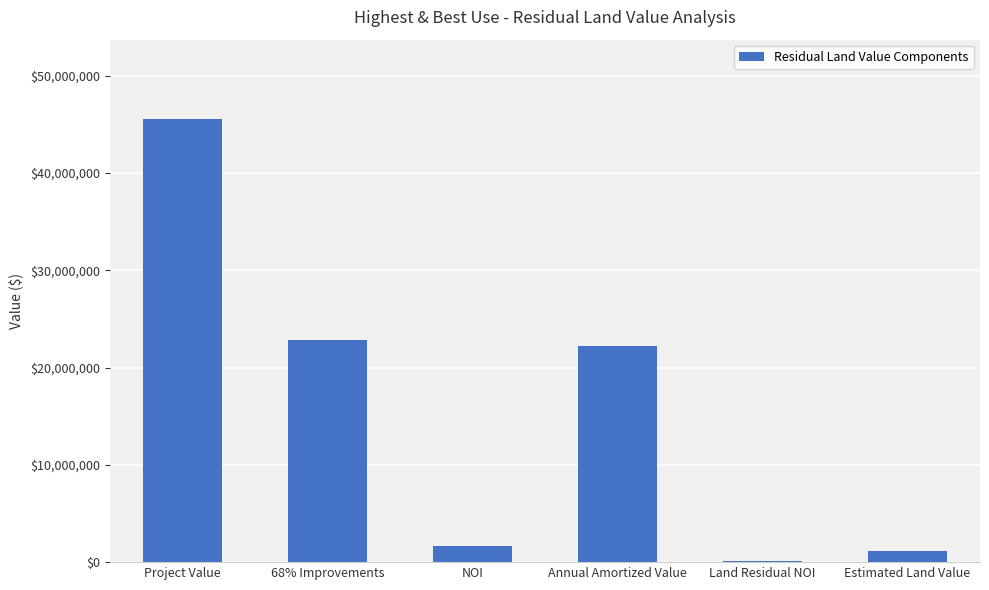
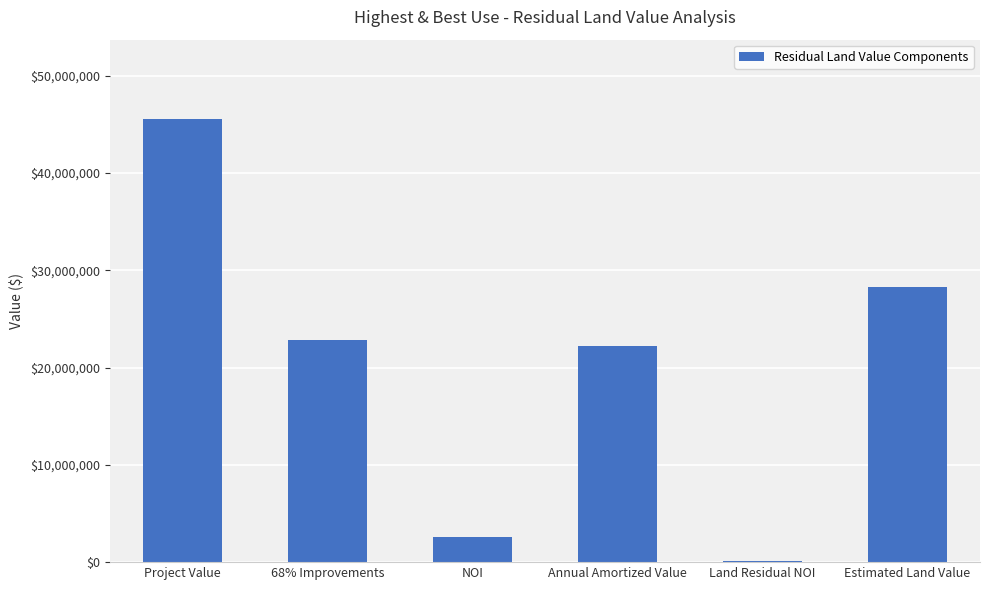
  {
    "Project Value": "$46,000,000",
    "68% Improvements": "$23,000,000",
-   "NOI": "$2,000,000",
+   "NOI": "$3,000,000",
    "Annual Amortized Value": "$22,000,000",
-   "Estimated Land Value": "$1,000,000"
+   "Estimated Land Value": "$28,000,000"
  }
